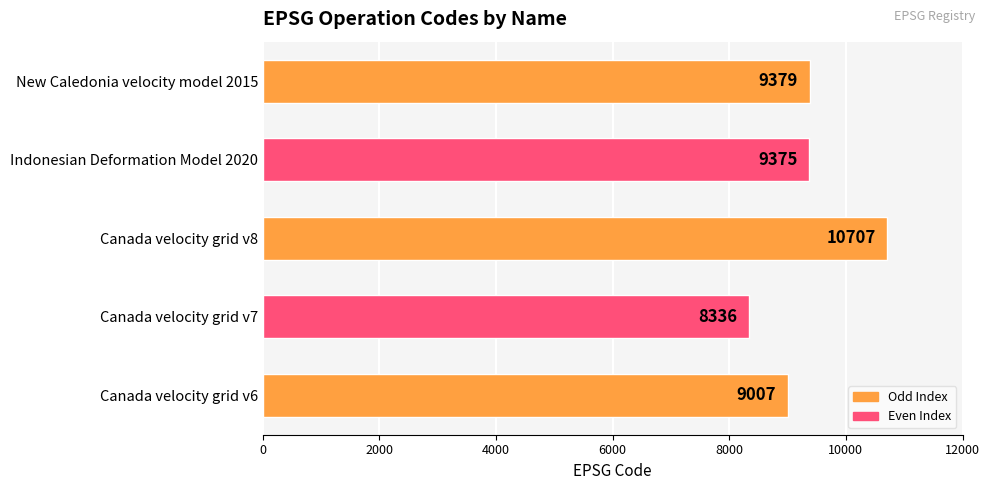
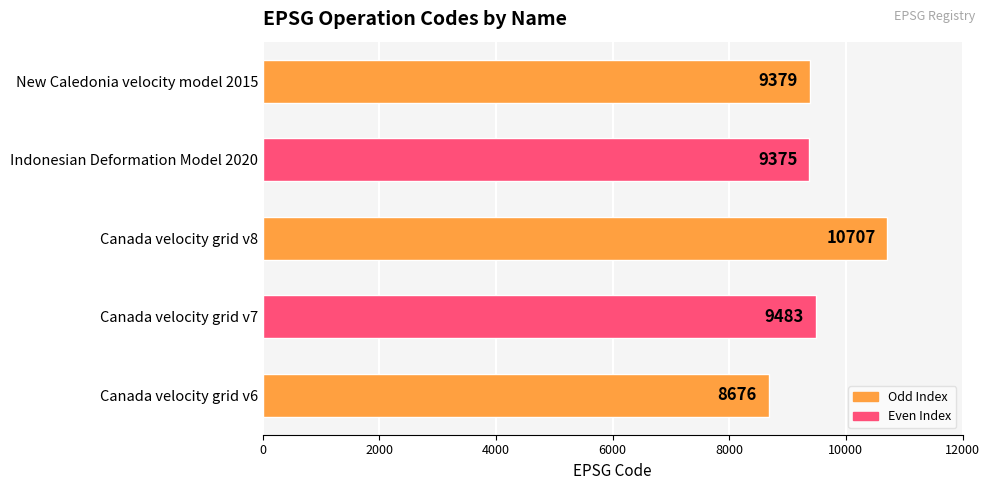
  {
    "New Caledonia velocity model 2015": 9379,
    "Indonesian Deformation Model 2020": 9375,
    "Canada velocity grid v8": 10707,
-   "Canada velocity grid v7": 8336,
-   "Canada velocity grid v6": 9007
+   "Canada velocity grid v7": 9483,
+   "Canada velocity grid v6": 8676
  }
